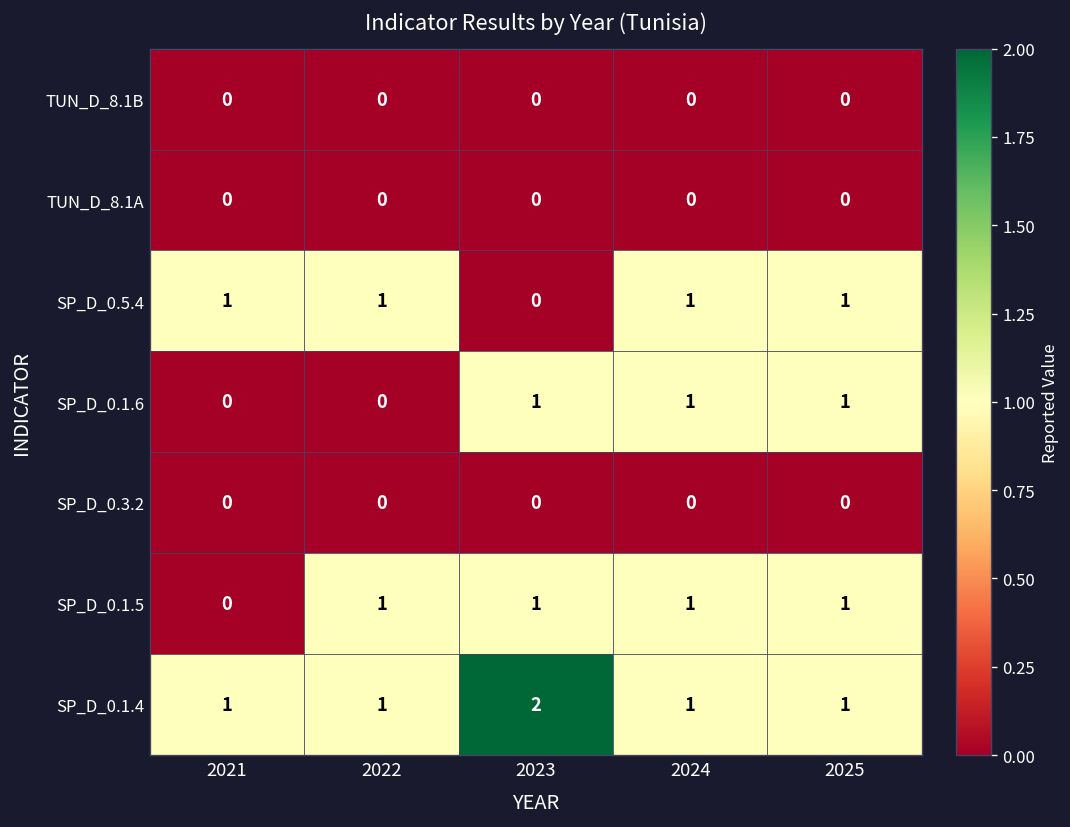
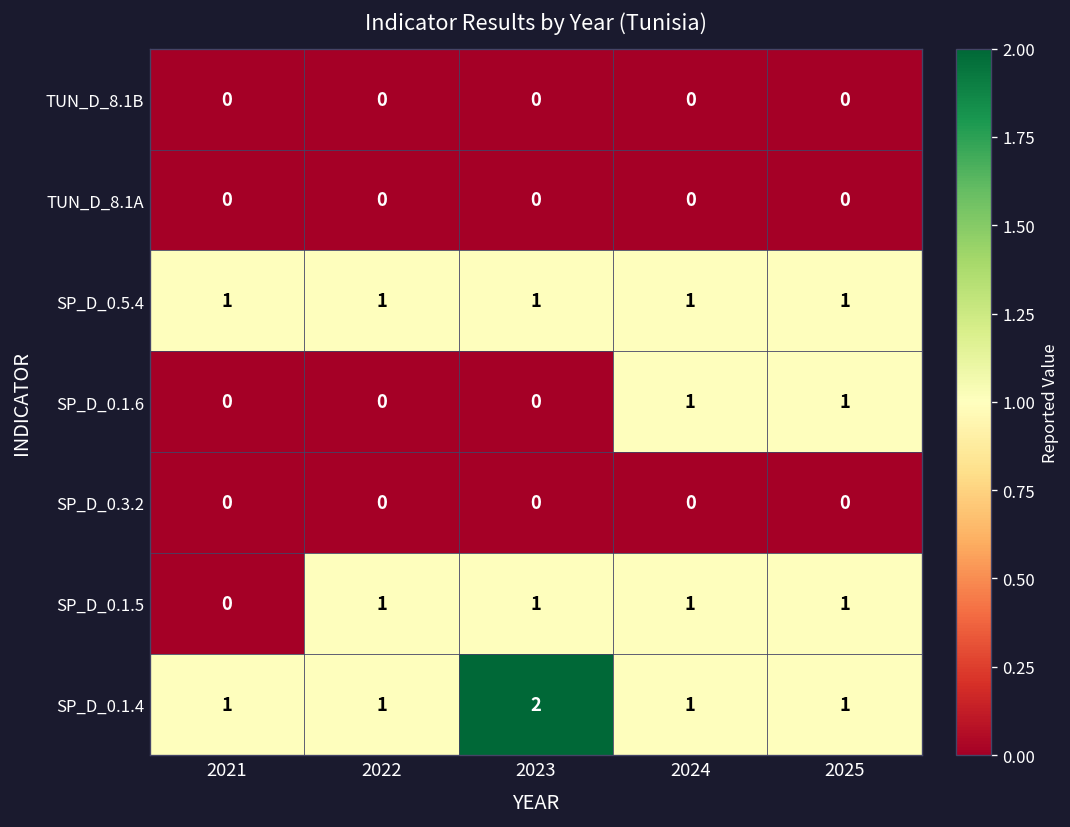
  {
    "TUN_D_8.1B": {
      "2021": 0,
      "2022": 0,
      "2023": 0,
      "2024": 0,
      "2025": 0
    },
    "TUN_D_8.1A": {
      "2021": 0,
      "2022": 0,
      "2023": 0,
      "2024": 0,
      "2025": 0
    },
    "SP_D_0.5.4": {
      "2021": 1,
      "2022": 1,
-     "2023": 0,
+     "2023": 1,
      "2024": 1,
      "2025": 1
    },
    "SP_D_0.1.6": {
      "2021": 0,
      "2022": 0,
-     "2023": 1,
+     "2023": 0,
      "2024": 1,
      "2025": 1
    },
    "SP_D_0.3.2": {
      "2021": 0,
      "2022": 0,
      "2023": 0,
      "2024": 0,
      "2025": 0
    },
    "SP_D_0.1.5": {
      "2021": 0,
      "2022": 1,
      "2023": 1,
      "2024": 1,
      "2025": 1
    },
    "SP_D_0.1.4": {
      "2021": 1,
      "2022": 1,
      "2023": 2,
      "2024": 1,
      "2025": 1
    }
  }
